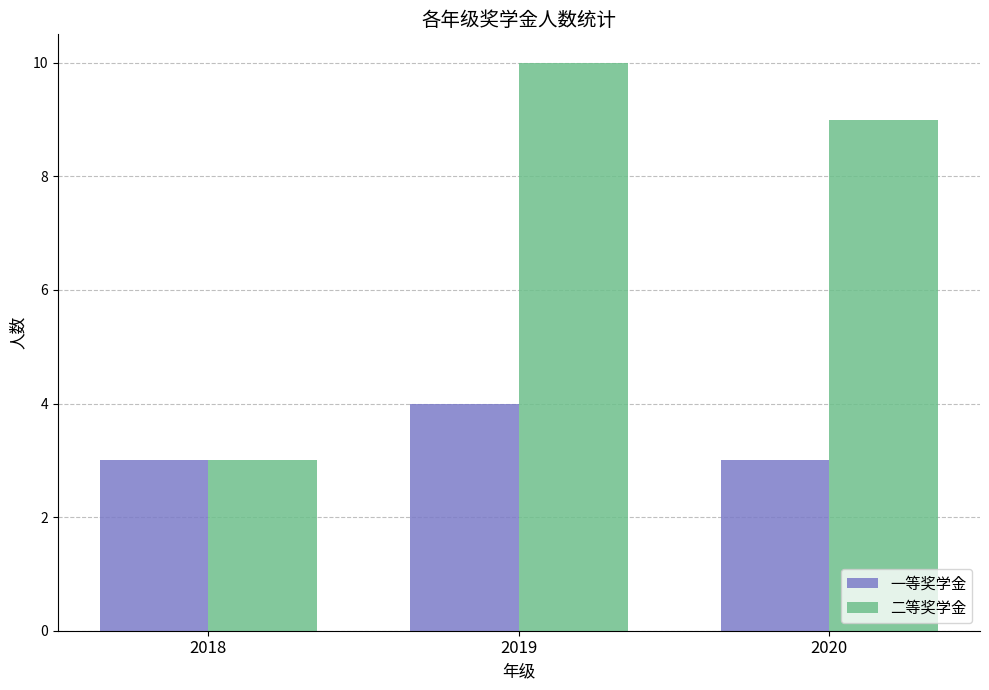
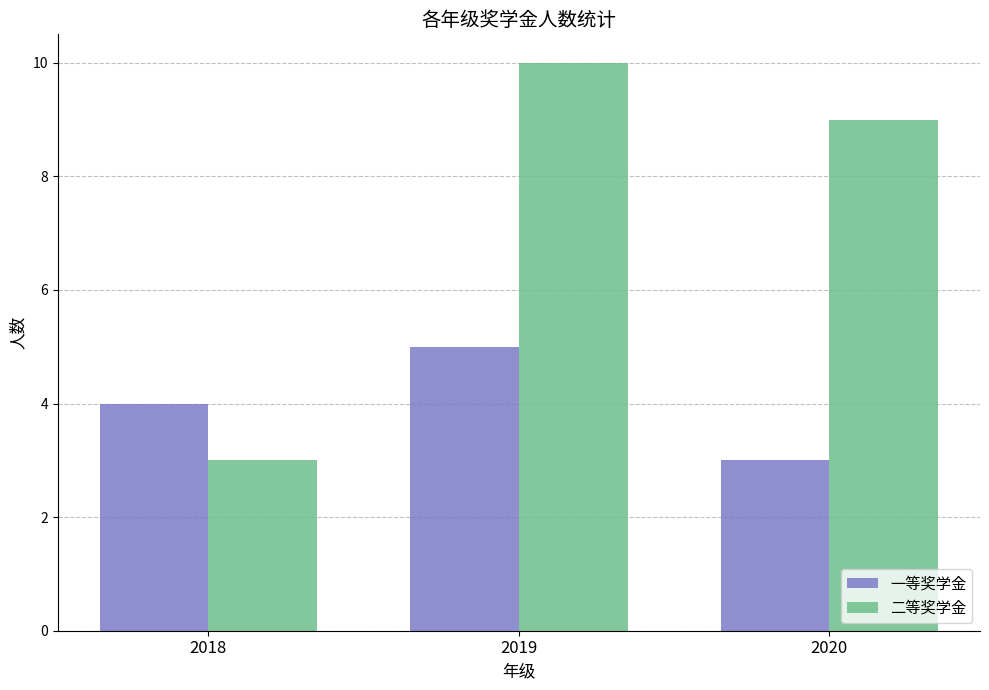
  {
    "一等奖学金": {
-     "2018": 3,
-     "2019": 4,
+     "2018": 4,
+     "2019": 5,
      "2020": 3
    },
    "二等奖学金": {
      "2018": 3,
      "2019": 10,
      "2020": 9
    }
  }
